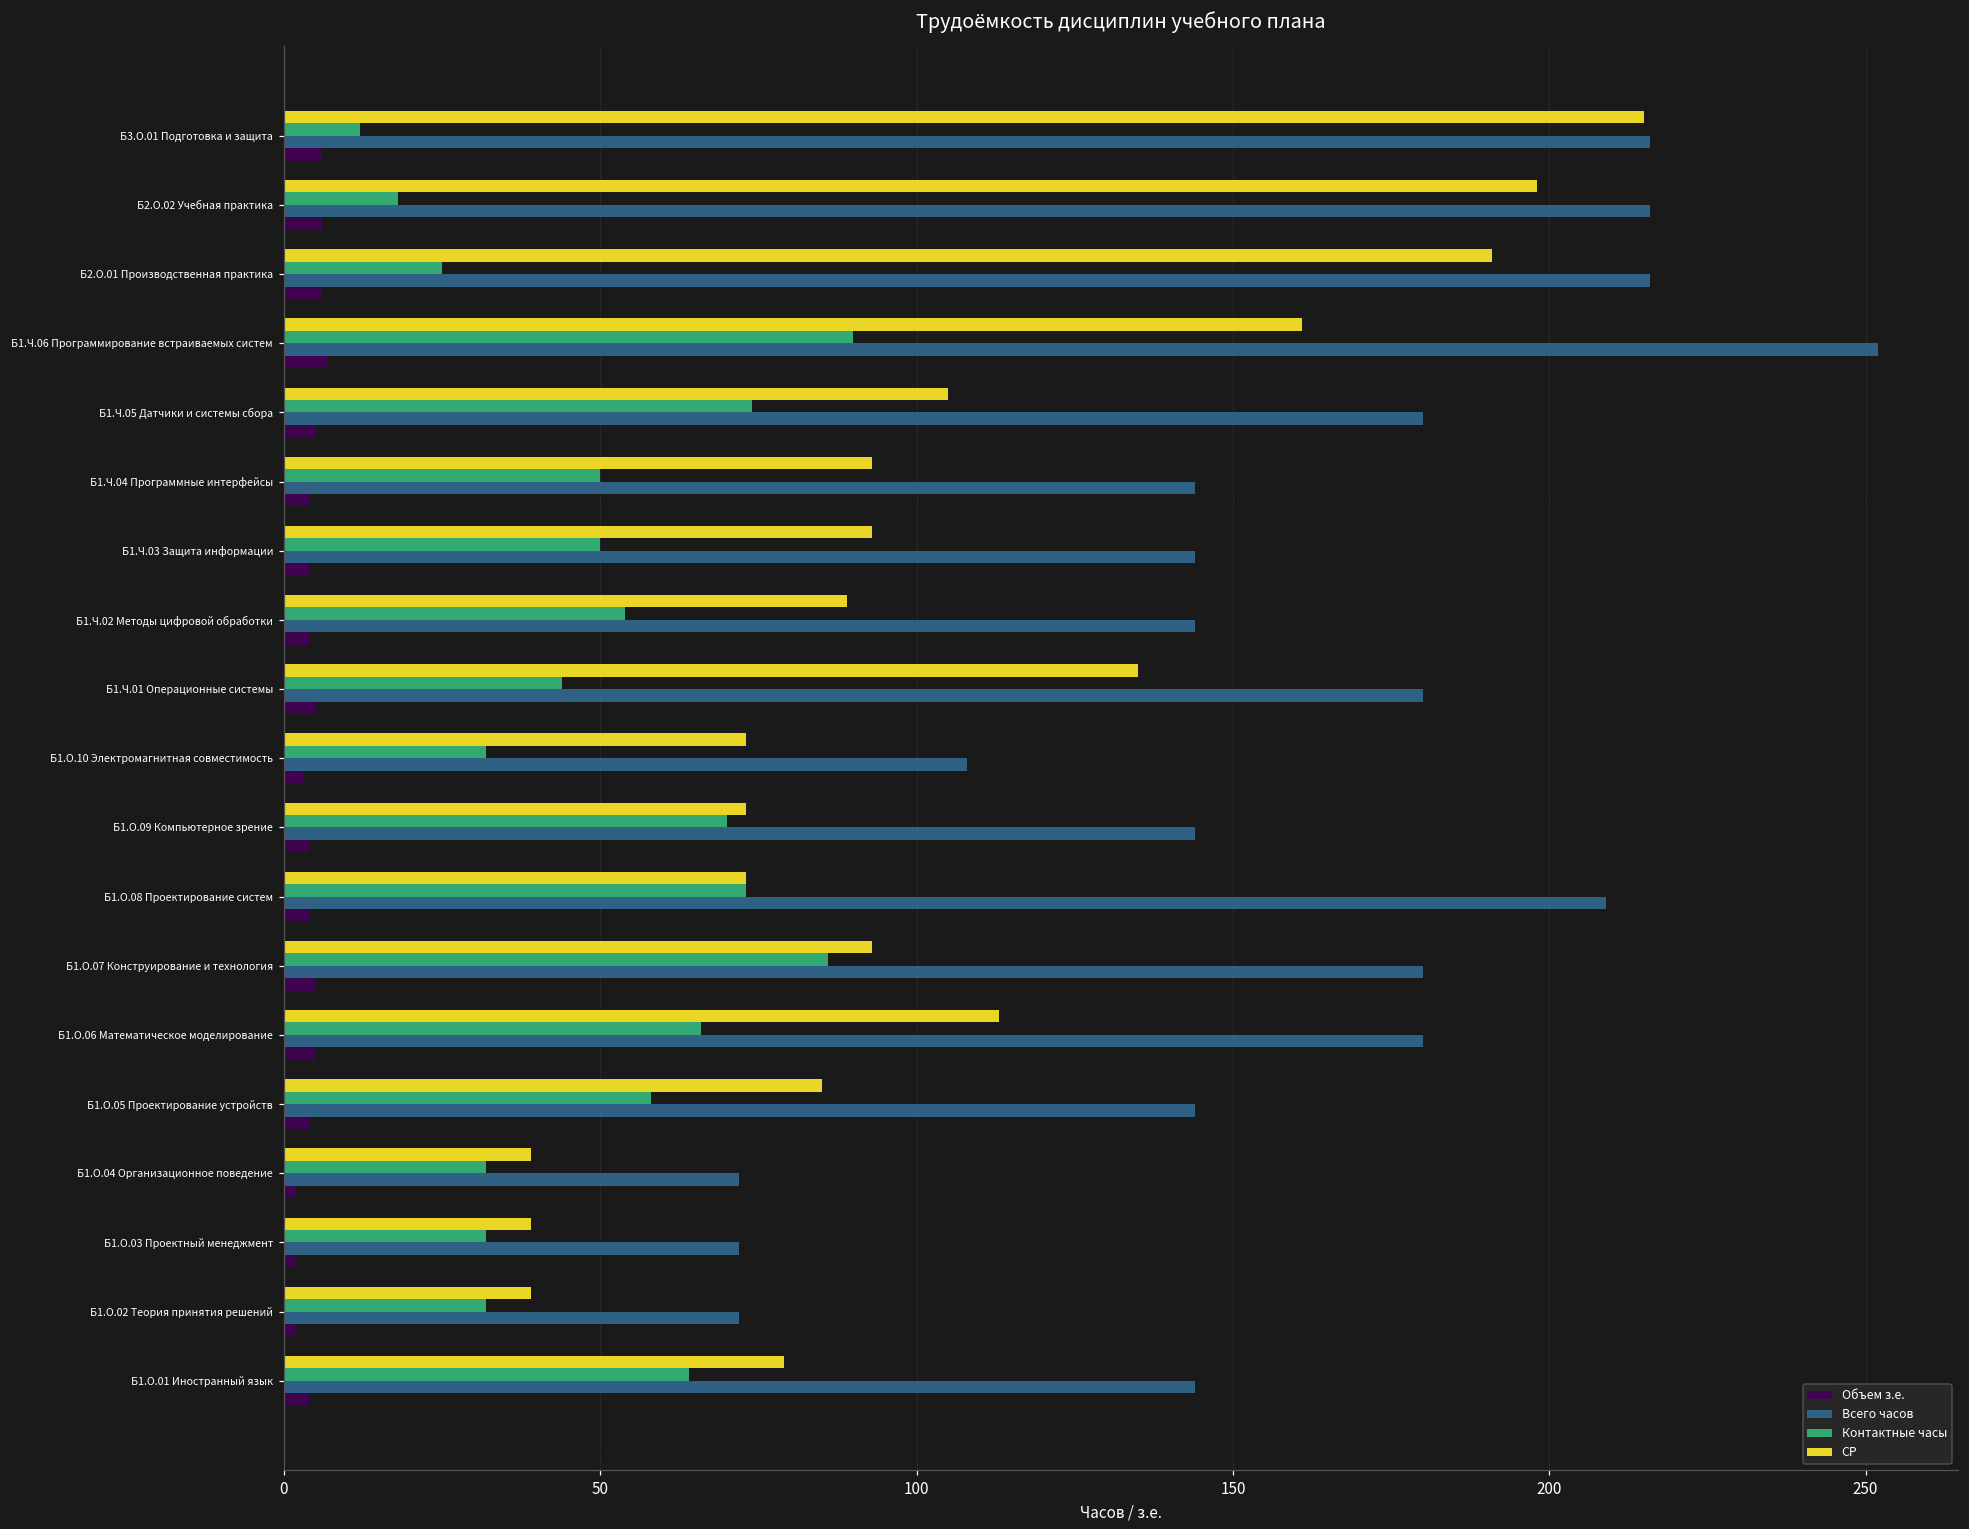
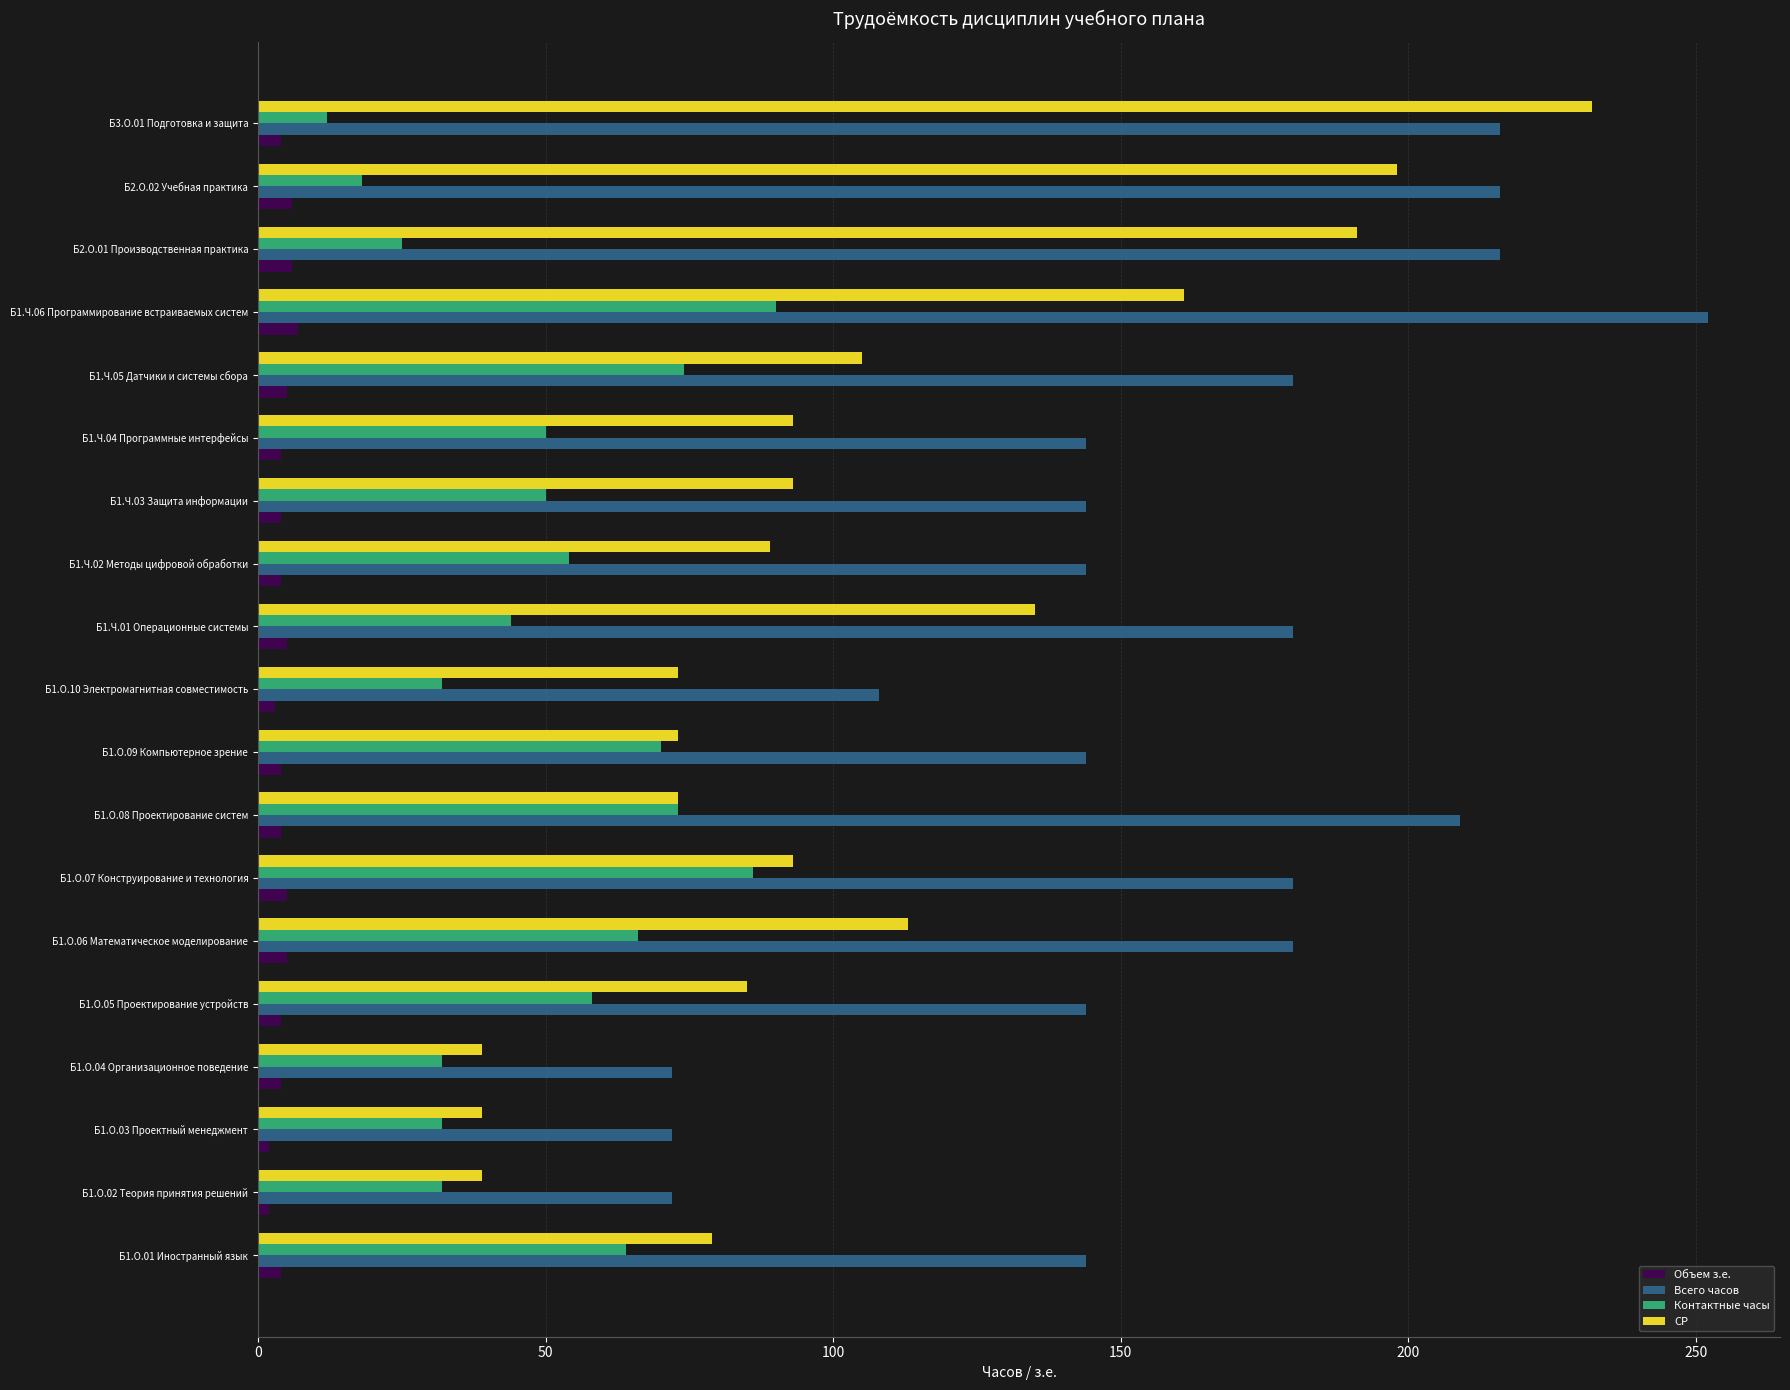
  {
    "Объем з.е.": {
-     "Б3.О.01 Подготовка и защита": 6,
+     "Б3.О.01 Подготовка и защита": 4,
      "Б2.О.02 Учебная практика": 6,
      "Б2.О.01 Производственная практика": 6,
      "Б1.Ч.06 Программирование встраиваемых систем": 7,
      "Б1.Ч.05 Датчики и системы сбора": 5,
      "Б1.Ч.04 Программные интерфейсы": 4,
      "Б1.Ч.03 Защита информации": 4,
      "Б1.Ч.02 Методы цифровой обработки": 4,
      "Б1.Ч.01 Операционные системы": 5,
      "Б1.О.10 Электромагнитная совместимость": 3,
      "Б1.О.09 Компьютерное зрение": 4,
      "Б1.О.08 Проектирование систем": 4,
      "Б1.О.07 Конструирование и технология": 5,
      "Б1.О.06 Математическое моделирование": 5,
      "Б1.О.05 Проектирование устройств": 4,
-     "Б1.О.04 Организационное поведение": 2,
+     "Б1.О.04 Организационное поведение": 4,
      "Б1.О.03 Проектный менеджмент": 2,
      "Б1.О.02 Теория принятия решений": 2,
      "Б1.О.01 Иностранный язык": 4
    },
    "Всего часов": {
      "Б3.О.01 Подготовка и защита": 216,
      "Б2.О.02 Учебная практика": 216,
      "Б2.О.01 Производственная практика": 216,
      "Б1.Ч.06 Программирование встраиваемых систем": 252,
      "Б1.Ч.05 Датчики и системы сбора": 180,
      "Б1.Ч.04 Программные интерфейсы": 144,
      "Б1.Ч.03 Защита информации": 144,
      "Б1.Ч.02 Методы цифровой обработки": 144,
      "Б1.Ч.01 Операционные системы": 180,
      "Б1.О.10 Электромагнитная совместимость": 108,
      "Б1.О.09 Компьютерное зрение": 144,
      "Б1.О.08 Проектирование систем": 209,
      "Б1.О.07 Конструирование и технология": 180,
      "Б1.О.06 Математическое моделирование": 180,
      "Б1.О.05 Проектирование устройств": 144,
      "Б1.О.04 Организационное поведение": 72,
      "Б1.О.03 Проектный менеджмент": 72,
      "Б1.О.02 Теория принятия решений": 72,
      "Б1.О.01 Иностранный язык": 144
    },
    "Контактные часы": {
      "Б3.О.01 Подготовка и защита": 12,
      "Б2.О.02 Учебная практика": 18,
      "Б2.О.01 Производственная практика": 25,
      "Б1.Ч.06 Программирование встраиваемых систем": 90,
      "Б1.Ч.05 Датчики и системы сбора": 74,
      "Б1.Ч.04 Программные интерфейсы": 50,
      "Б1.Ч.03 Защита информации": 50,
      "Б1.Ч.02 Методы цифровой обработки": 54,
      "Б1.Ч.01 Операционные системы": 44,
      "Б1.О.10 Электромагнитная совместимость": 32,
      "Б1.О.09 Компьютерное зрение": 70,
      "Б1.О.08 Проектирование систем": 73,
      "Б1.О.07 Конструирование и технология": 86,
      "Б1.О.06 Математическое моделирование": 66,
      "Б1.О.05 Проектирование устройств": 58,
      "Б1.О.04 Организационное поведение": 32,
      "Б1.О.03 Проектный менеджмент": 32,
      "Б1.О.02 Теория принятия решений": 32,
      "Б1.О.01 Иностранный язык": 64
    },
    "СР": {
-     "Б3.О.01 Подготовка и защита": 215,
+     "Б3.О.01 Подготовка и защита": 232,
      "Б2.О.02 Учебная практика": 198,
      "Б2.О.01 Производственная практика": 191,
      "Б1.Ч.06 Программирование встраиваемых систем": 161,
      "Б1.Ч.05 Датчики и системы сбора": 105,
      "Б1.Ч.04 Программные интерфейсы": 93,
      "Б1.Ч.03 Защита информации": 93,
      "Б1.Ч.02 Методы цифровой обработки": 89,
      "Б1.Ч.01 Операционные системы": 135,
      "Б1.О.10 Электромагнитная совместимость": 73,
      "Б1.О.09 Компьютерное зрение": 73,
      "Б1.О.08 Проектирование систем": 73,
      "Б1.О.07 Конструирование и технология": 93,
      "Б1.О.06 Математическое моделирование": 113,
      "Б1.О.05 Проектирование устройств": 85,
      "Б1.О.04 Организационное поведение": 39,
      "Б1.О.03 Проектный менеджмент": 39,
      "Б1.О.02 Теория принятия решений": 39,
      "Б1.О.01 Иностранный язык": 79
    }
  }
